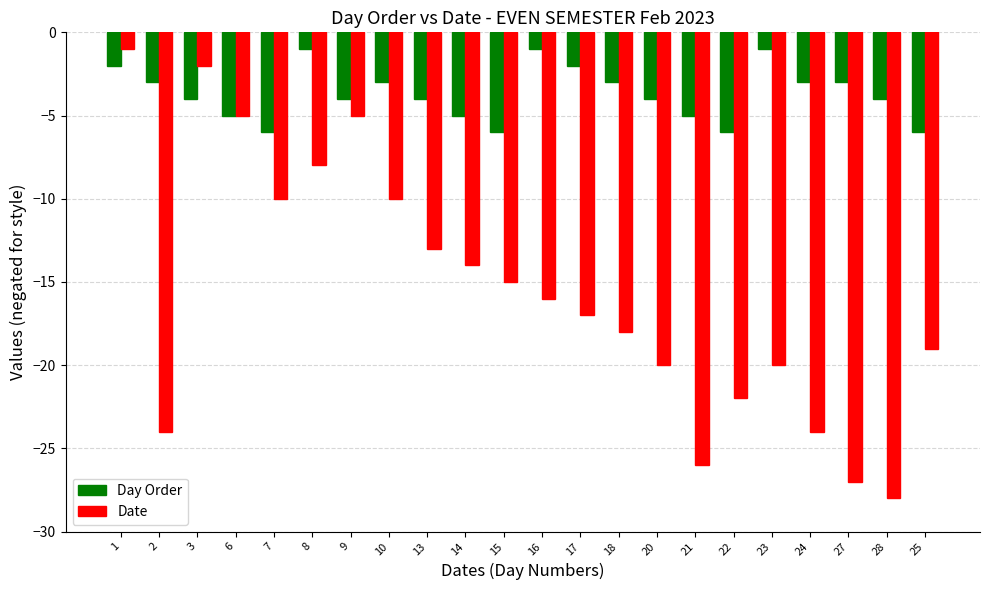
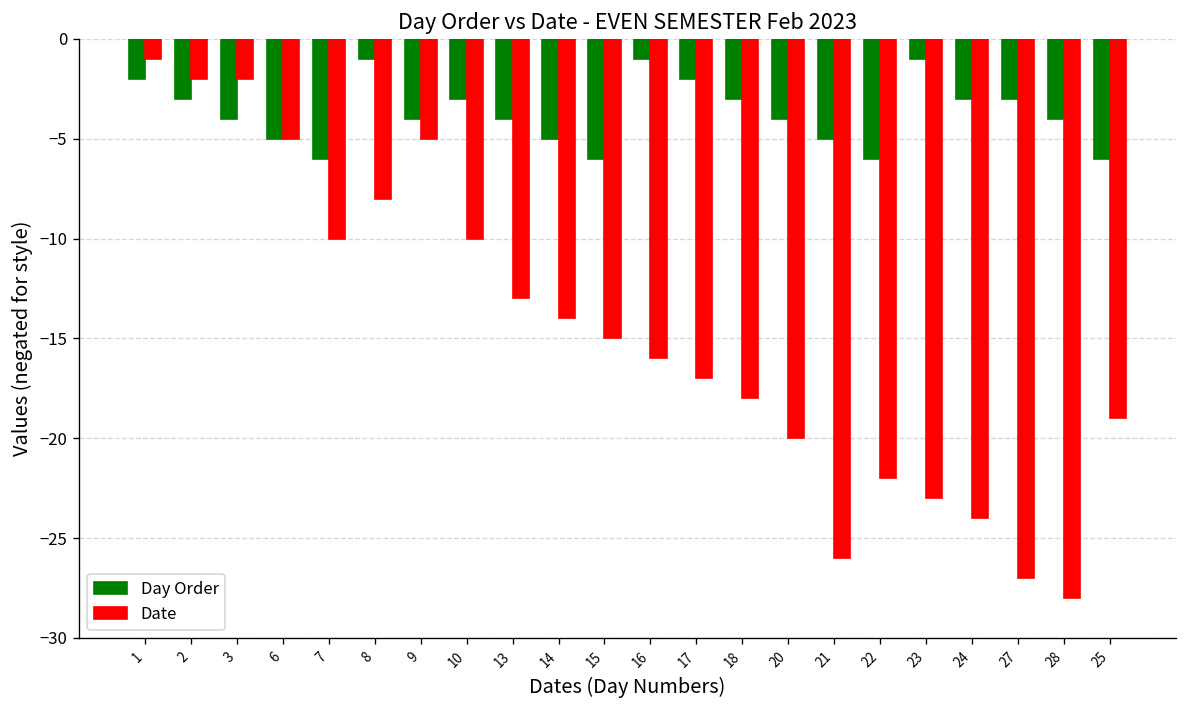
  {
    "Day Order": {
      "1": -2.0,
      "2": -3.0,
      "3": -4.0,
      "6": -5.0,
      "7": -6.0,
      "8": -1.0,
      "9": -4.0,
      "10": -3.0,
      "13": -4.0,
      "14": -5.0,
      "15": -6.0,
      "16": -1.0,
      "17": -2.0,
      "18": -3.0,
      "20": -4.0,
      "21": -5.0,
      "22": -6.0,
      "23": -1.0,
      "24": -3.0,
      "27": -3.0,
      "28": -4.0,
      "25": -6.0
    },
    "Date": {
      "1": -1.0,
-     "2": -24.0,
+     "2": -2.0,
      "3": -2.0,
      "6": -5.0,
      "7": -10.0,
      "8": -8.0,
      "9": -5.0,
      "10": -10.0,
      "13": -13.0,
      "14": -14.0,
      "15": -15.0,
      "16": -16.0,
      "17": -17.0,
      "18": -18.0,
      "20": -20.0,
      "21": -26.0,
      "22": -22.0,
-     "23": -20.0,
+     "23": -23.0,
      "24": -24.0,
      "27": -27.0,
      "28": -28.0,
      "25": -19.0
    }
  }
